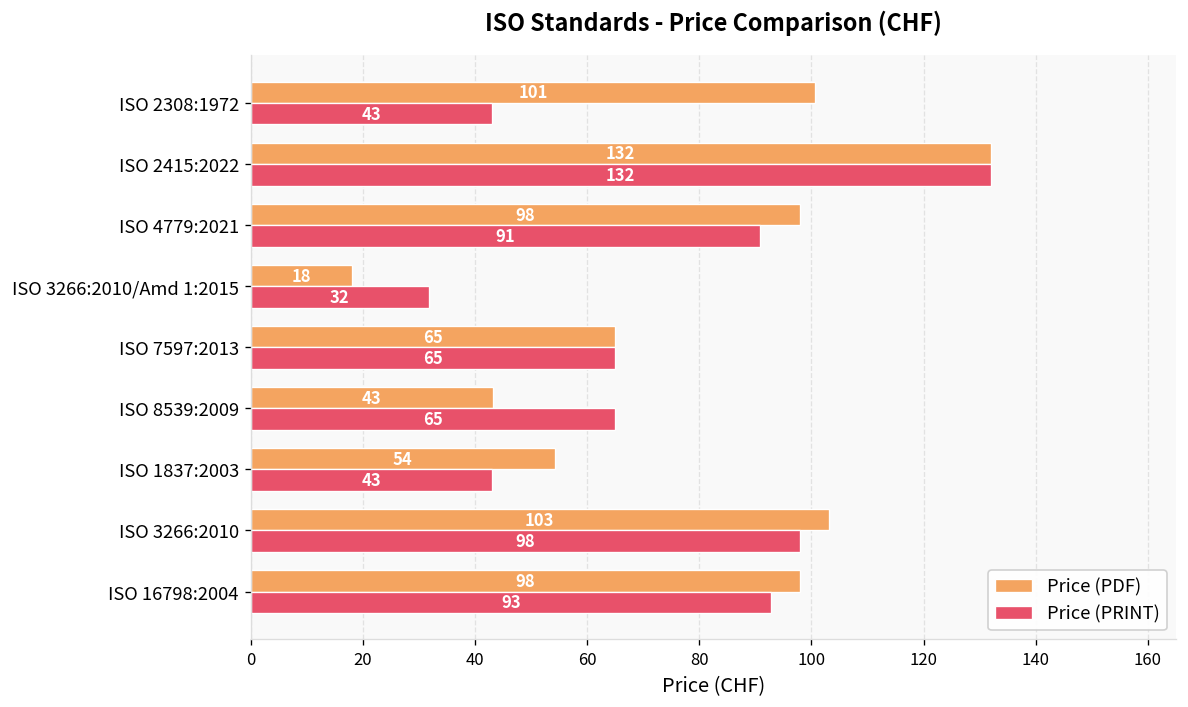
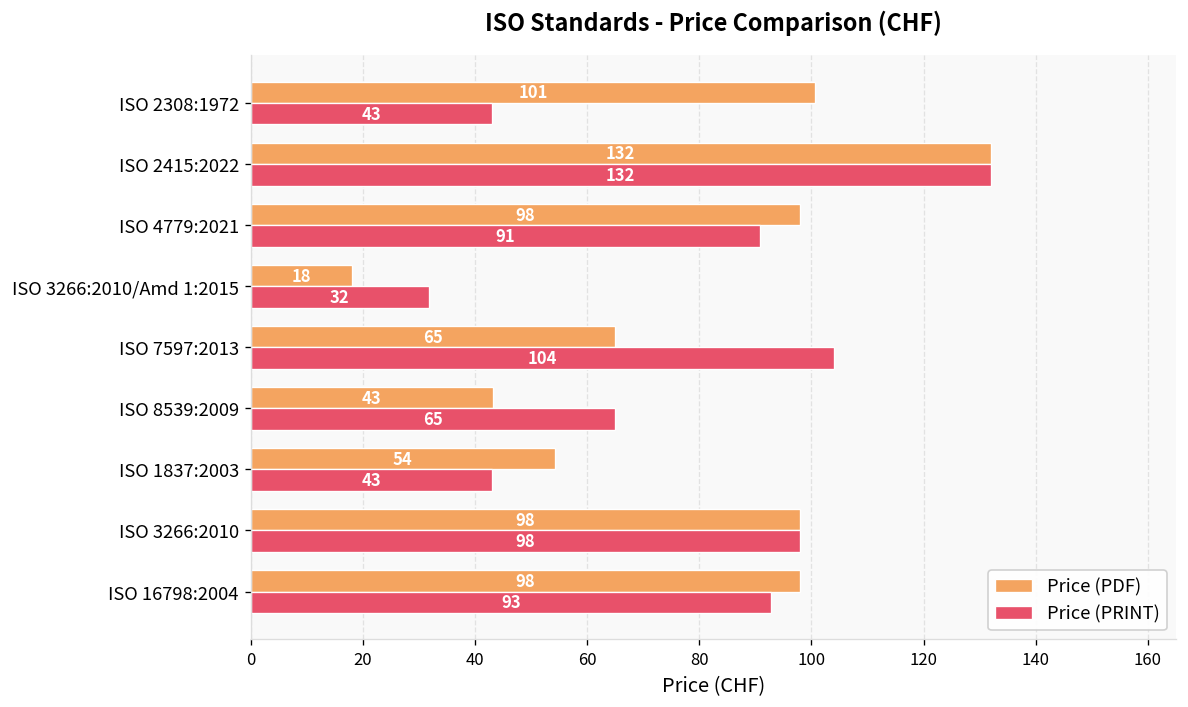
  {
    "Price (PDF)": {
      "ISO 2308:1972": 101,
      "ISO 2415:2022": 132,
      "ISO 4779:2021": 98,
      "ISO 3266:2010/Amd 1:2015": 18,
      "ISO 7597:2013": 65,
      "ISO 8539:2009": 43,
      "ISO 1837:2003": 54,
-     "ISO 3266:2010": 103,
+     "ISO 3266:2010": 98,
      "ISO 16798:2004": 98
    },
    "Price (PRINT)": {
      "ISO 2308:1972": 43,
      "ISO 2415:2022": 132,
      "ISO 4779:2021": 91,
      "ISO 3266:2010/Amd 1:2015": 32,
-     "ISO 7597:2013": 65,
+     "ISO 7597:2013": 104,
      "ISO 8539:2009": 65,
      "ISO 1837:2003": 43,
      "ISO 3266:2010": 98,
      "ISO 16798:2004": 93
    }
  }
